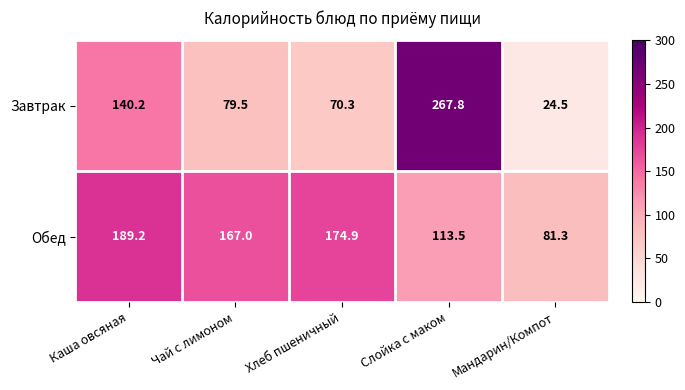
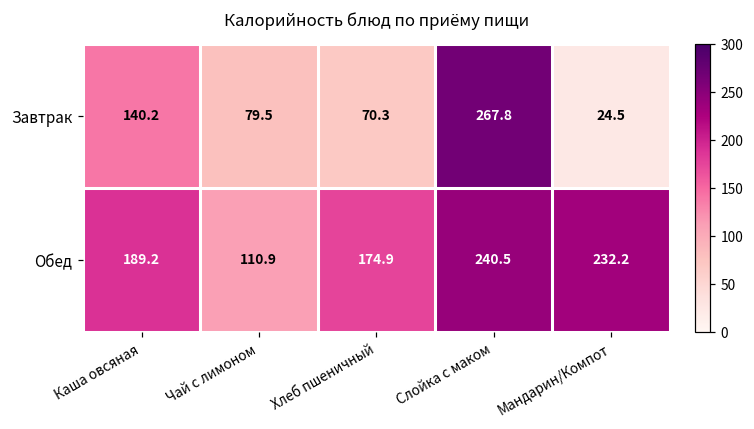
  {
    "Завтрак": {
      "Каша овсяная": 140.2,
      "Чай с лимоном": 79.5,
      "Хлеб пшеничный": 70.3,
      "Слойка с маком": 267.8,
      "Мандарин/Компот": 24.5
    },
    "Обед": {
      "Каша овсяная": 189.2,
-     "Чай с лимоном": 167.0,
+     "Чай с лимоном": 110.9,
      "Хлеб пшеничный": 174.9,
-     "Слойка с маком": 113.5,
-     "Мандарин/Компот": 81.3
+     "Слойка с маком": 240.5,
+     "Мандарин/Компот": 232.2
    }
  }
